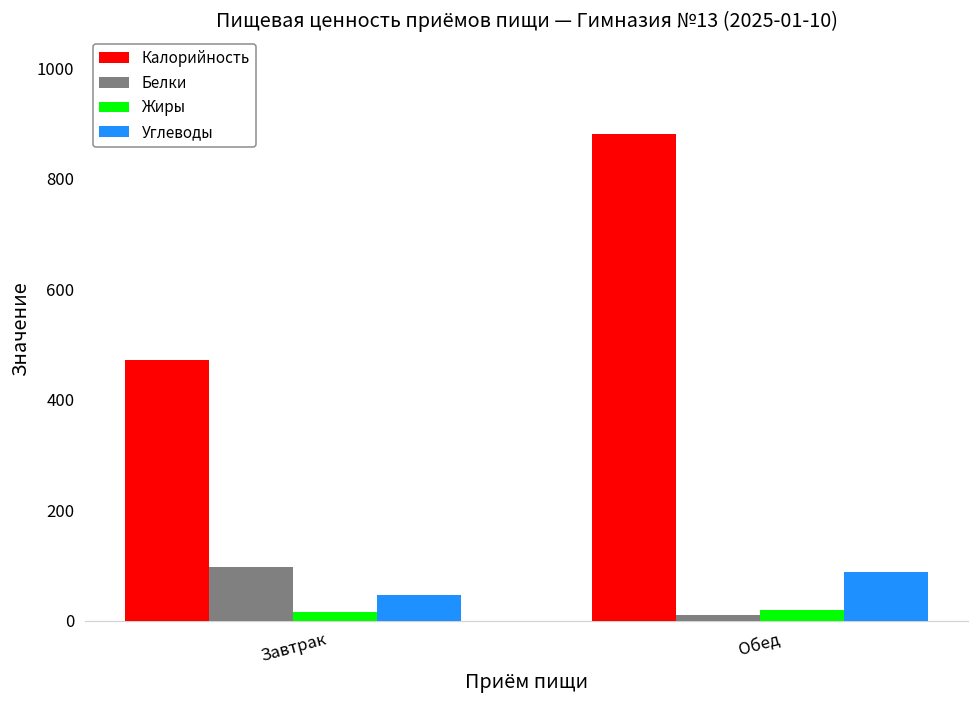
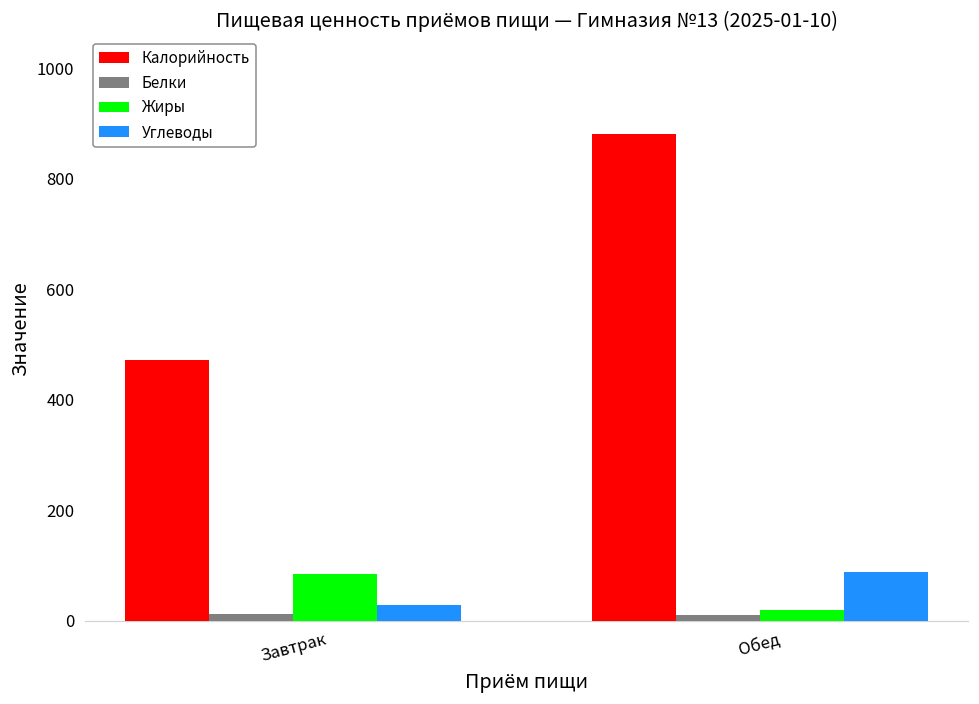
  {
    "Калорийность": {
      "Завтрак": 470,
      "Обед": 880
    },
    "Белки": {
-     "Завтрак": 100,
+     "Завтрак": 10,
      "Обед": 10
    },
    "Жиры": {
-     "Завтрак": 20,
+     "Завтрак": 90,
      "Обед": 20
    },
    "Углеводы": {
-     "Завтрак": 50,
+     "Завтрак": 30,
      "Обед": 90
    }
  }
